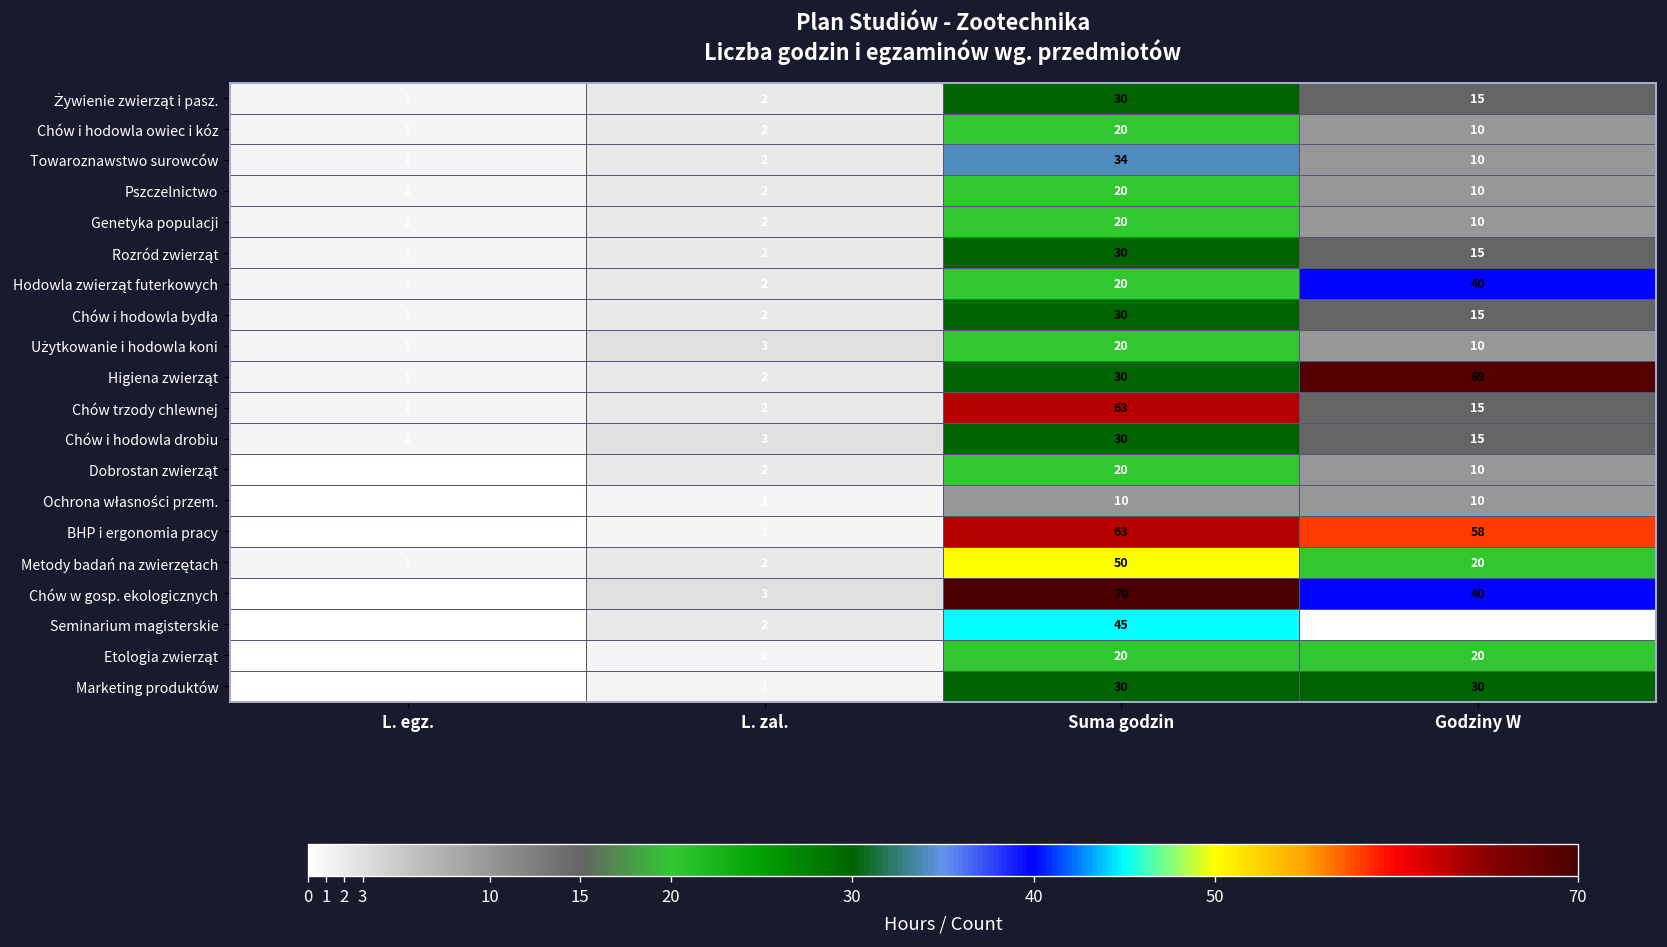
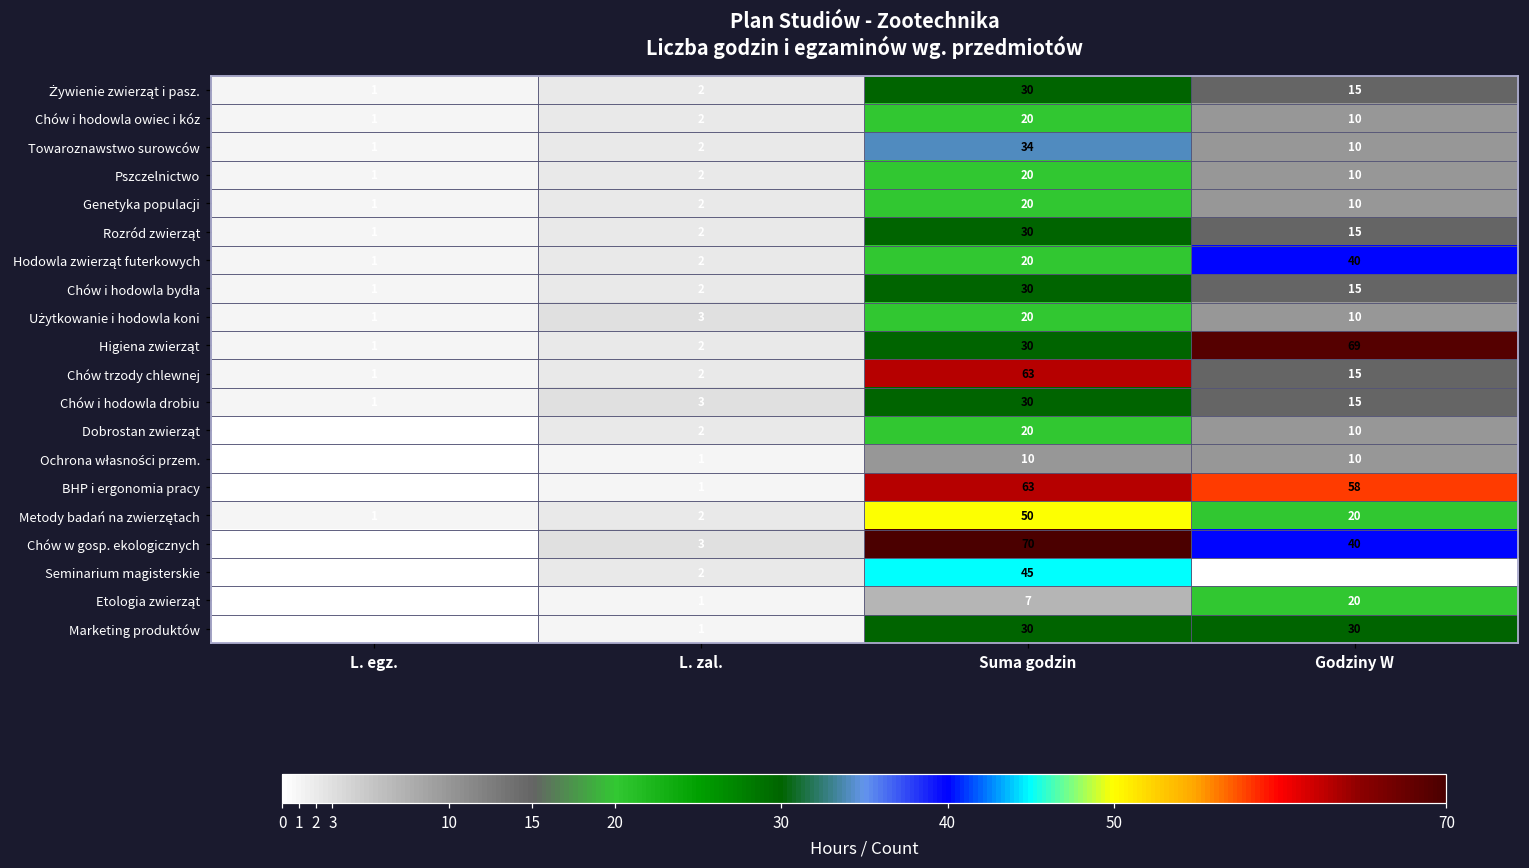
  {
    "Żywienie zwierząt i pasz.": {
      "Suma godzin": 30,
      "Godziny W": 15
    },
    "Chów i hodowla owiec i kóz": {
      "Suma godzin": 20,
      "Godziny W": 10
    },
    "Towaroznawstwo surowców": {
      "Suma godzin": 34,
      "Godziny W": 10
    },
    "Pszczelnictwo": {
      "Suma godzin": 20,
      "Godziny W": 10
    },
    "Genetyka populacji": {
      "Suma godzin": 20,
      "Godziny W": 10
    },
    "Rozród zwierząt": {
      "Suma godzin": 30,
      "Godziny W": 15
    },
    "Hodowla zwierząt futerkowych": {
      "Suma godzin": 20,
      "Godziny W": 40
    },
    "Chów i hodowla bydła": {
      "Suma godzin": 30,
      "Godziny W": 15
    },
    "Użytkowanie i hodowla koni": {
      "Suma godzin": 20,
      "Godziny W": 10
    },
    "Higiena zwierząt": {
      "Suma godzin": 30,
      "Godziny W": 69
    },
    "Chów trzody chlewnej": {
      "Suma godzin": 63,
      "Godziny W": 15
    },
    "Chów i hodowla drobiu": {
      "Suma godzin": 30,
      "Godziny W": 15
    },
    "Dobrostan zwierząt": {
      "Suma godzin": 20,
      "Godziny W": 10
    },
    "Ochrona własności przem.": {
      "Suma godzin": 10,
      "Godziny W": 10
    },
    "BHP i ergonomia pracy": {
      "Suma godzin": 63,
      "Godziny W": 58
    },
    "Metody badań na zwierzętach": {
      "Suma godzin": 50,
      "Godziny W": 20
    },
    "Chów w gosp. ekologicznych": {
      "Suma godzin": 70,
      "Godziny W": 40
    },
    "Seminarium magisterskie": {
      "Suma godzin": 45
    },
    "Etologia zwierząt": {
-     "Suma godzin": 20,
+     "Suma godzin": 7,
      "Godziny W": 20
    },
    "Marketing produktów": {
      "Suma godzin": 30,
      "Godziny W": 30
    }
  }
